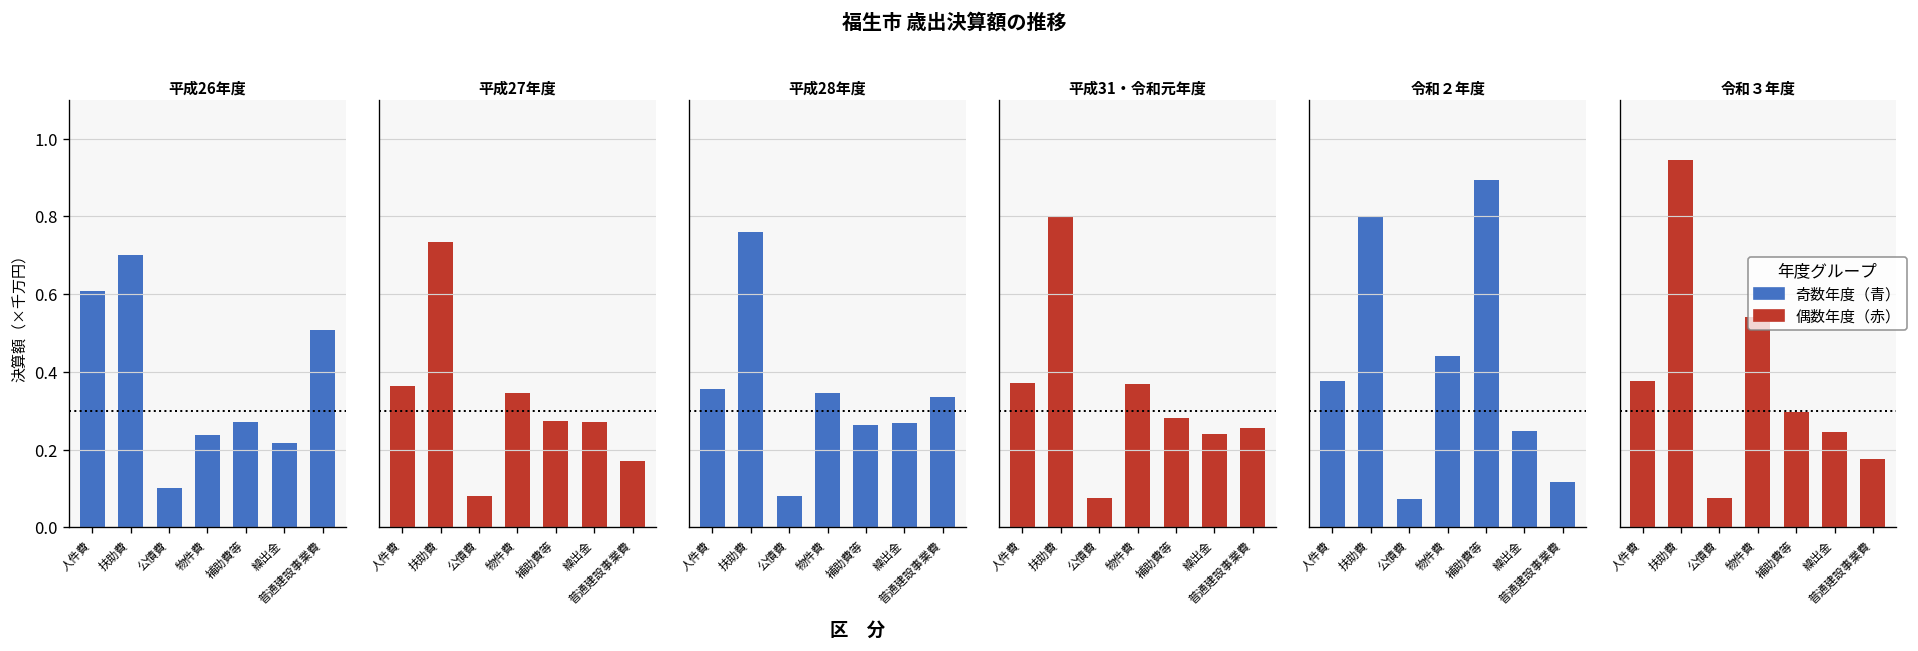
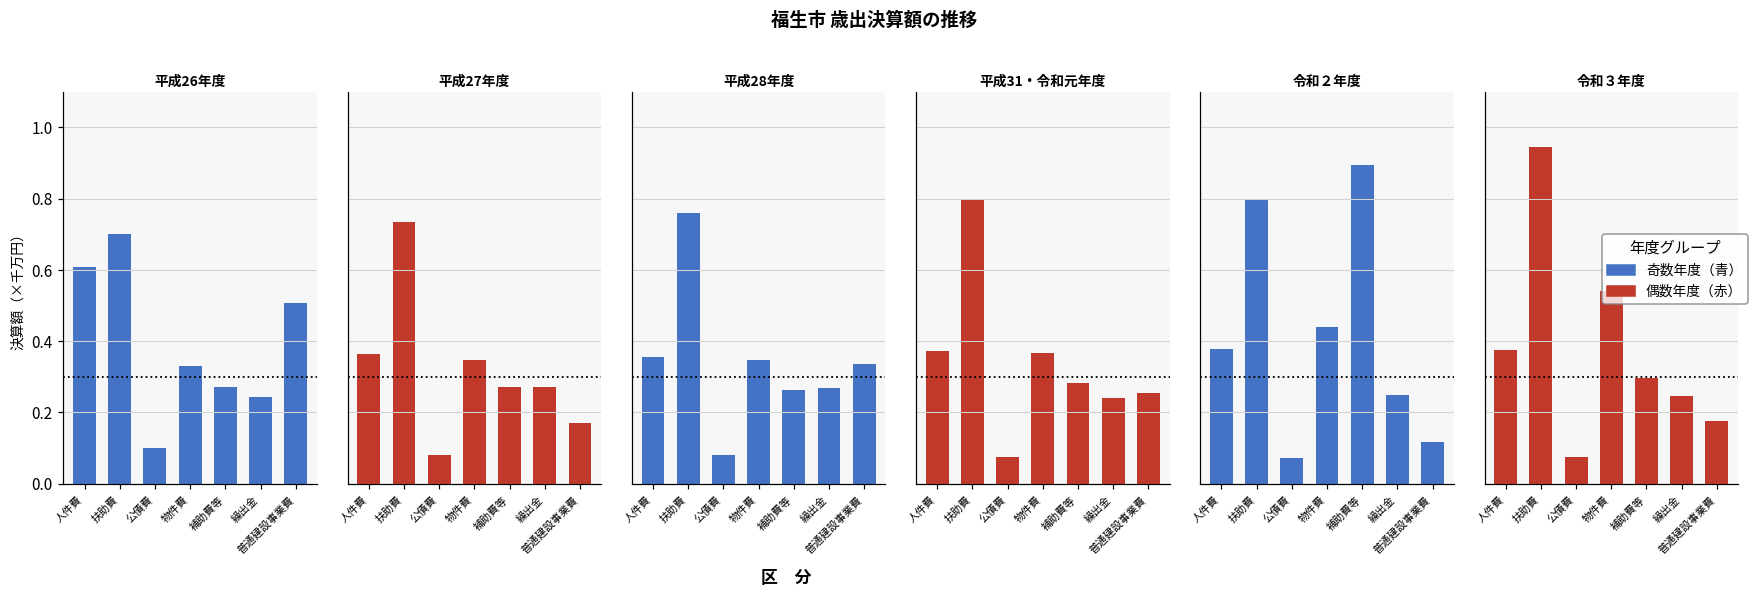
  {
    "平成26年度": {
      "人件費": 0.61,
      "扶助費": 0.70,
      "公債費": 0.10,
-     "物件費": 0.24,
+     "物件費": 0.33,
      "補助費等": 0.27,
-     "繰出金": 0.22,
+     "繰出金": 0.24,
      "普通建設事業費": 0.51
    }
  }
